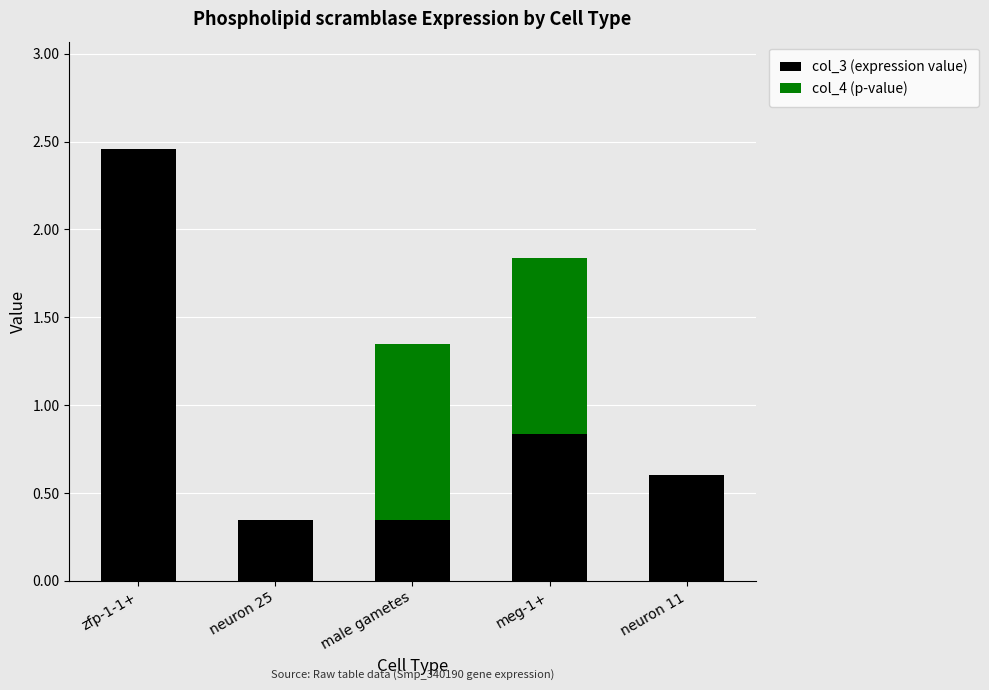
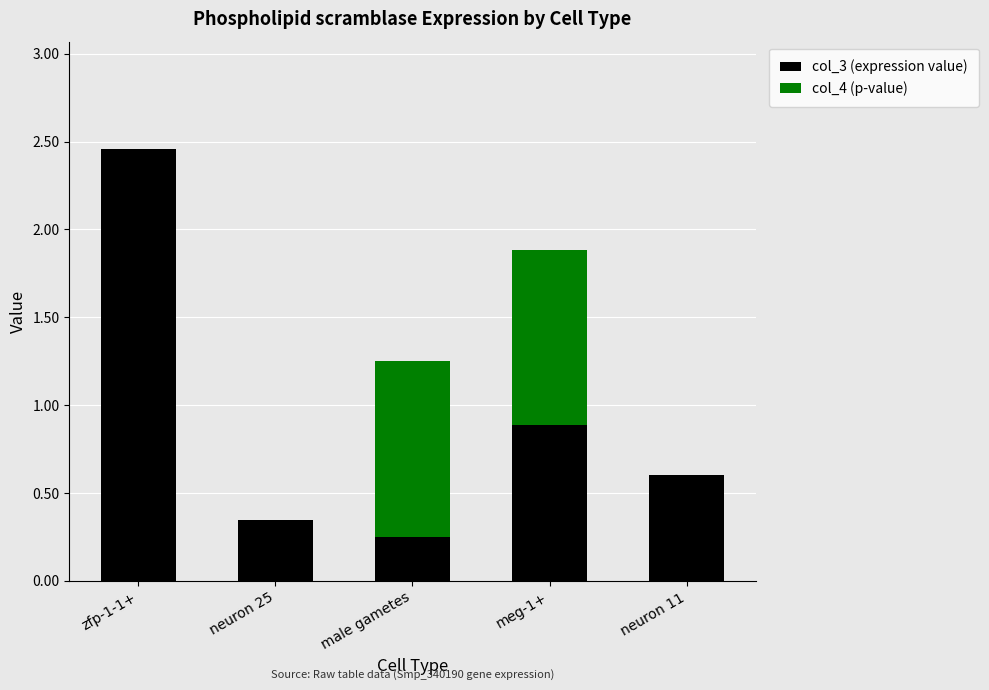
  {
    "col_3 (expression value)": {
      "zfp-1-1+": 2.46,
      "neuron 25": 0.35,
-     "male gametes": 0.35,
-     "meg-1+": 0.83,
+     "male gametes": 0.25,
+     "meg-1+": 0.88,
      "neuron 11": 0.60
    },
    "col_4 (p-value)": {
      "zfp-1-1+": 0.00,
      "male gametes": 1.00,
      "meg-1+": 1.00,
      "neuron 11": 0.00
    }
  }
